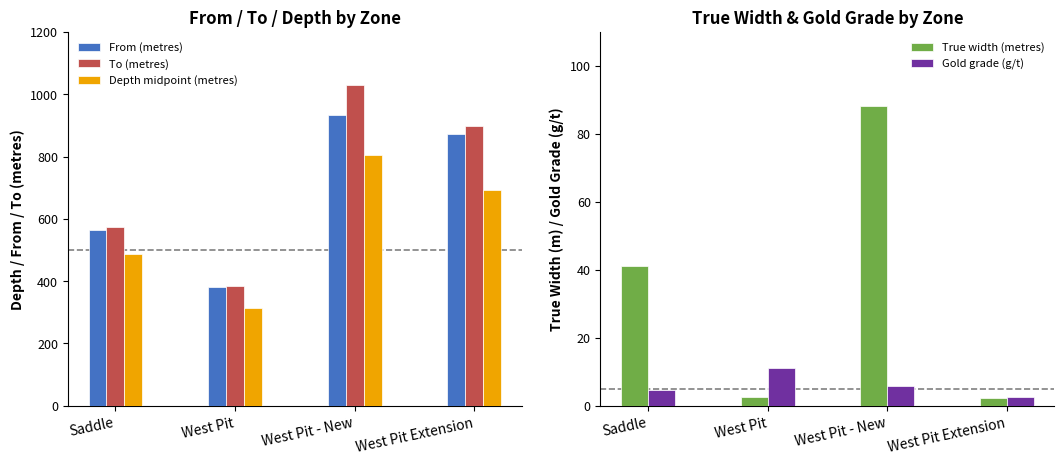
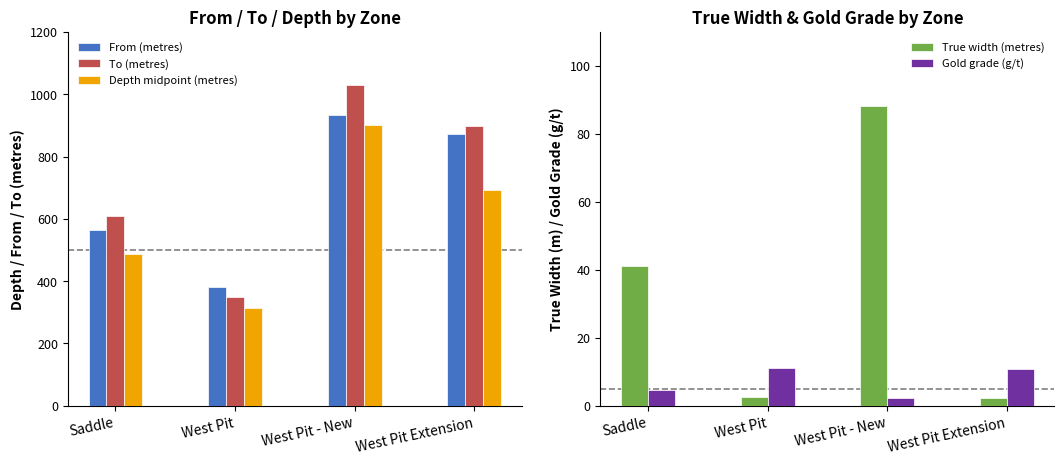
  {
    "From / To / Depth by Zone": {
      "From (metres)": {
        "Saddle": 560,
        "West Pit": 380,
        "West Pit - New": 930,
        "West Pit Extension": 870
      },
      "To (metres)": {
-       "Saddle": 570,
-       "West Pit": 380,
+       "Saddle": 610,
+       "West Pit": 350,
        "West Pit - New": 1030,
        "West Pit Extension": 900
      },
      "Depth midpoint (metres)": {
        "Saddle": 490,
        "West Pit": 320,
-       "West Pit - New": 810,
+       "West Pit - New": 900,
        "West Pit Extension": 690
      }
    },
    "True Width & Gold Grade by Zone": {
      "True width (metres)": {
        "Saddle": 41,
        "West Pit": 3,
        "West Pit - New": 88,
        "West Pit Extension": 2
      },
      "Gold grade (g/t)": {
        "Saddle": 5,
        "West Pit": 11,
-       "West Pit - New": 6,
-       "West Pit Extension": 3
+       "West Pit - New": 2,
+       "West Pit Extension": 11
      }
    }
  }
